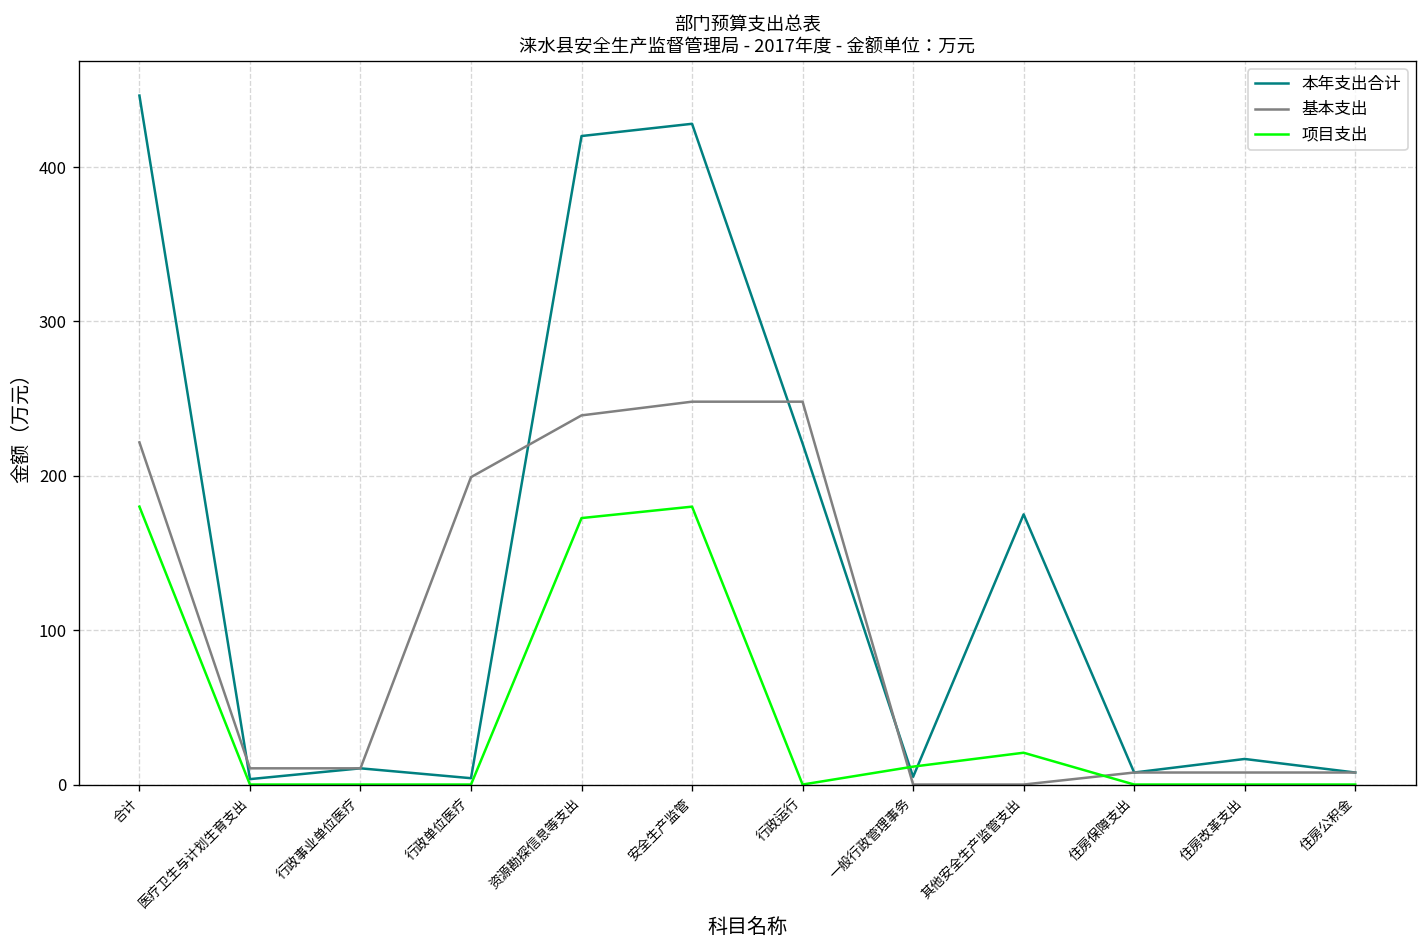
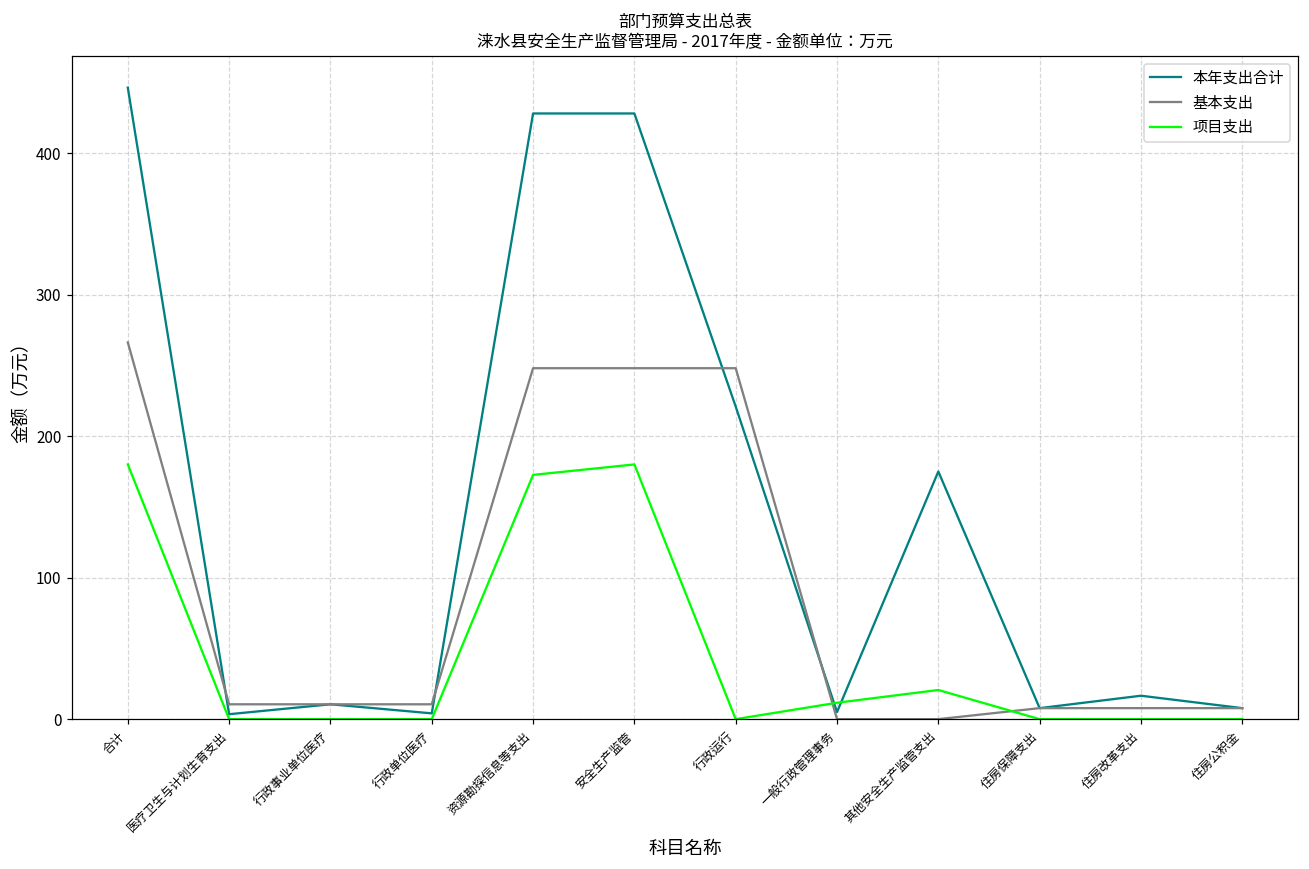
  {
    "本年支出合计": {
      "合计": 446,
      "医疗卫生与计划生育支出": 4,
      "行政单位医疗": 4,
-     "资源勘探信息等支出": 420,
+     "资源勘探信息等支出": 428,
      "安全生产监管": 428,
      "行政运行": 221,
      "一般行政管理事务": 5,
      "其他安全生产监管支出": 175,
      "住房改革支出": 17
    },
    "基本支出": {
-     "合计": 222,
+     "合计": 266,
      "医疗卫生与计划生育支出": 11,
-     "行政单位医疗": 199,
-     "资源勘探信息等支出": 239,
+     "行政单位医疗": 11,
+     "资源勘探信息等支出": 248,
      "安全生产监管": 248,
      "行政运行": 248,
      "一般行政管理事务": 0,
      "其他安全生产监管支出": 0,
      "住房改革支出": 8
    },
    "项目支出": {
      "合计": 180,
      "医疗卫生与计划生育支出": 0,
      "行政事业单位医疗": 0,
      "行政单位医疗": 0,
      "资源勘探信息等支出": 173,
      "安全生产监管": 180,
      "行政运行": 0,
      "一般行政管理事务": 12,
      "其他安全生产监管支出": 21,
      "住房保障支出": 0,
      "住房改革支出": 0,
      "住房公积金": 0
    }
  }
